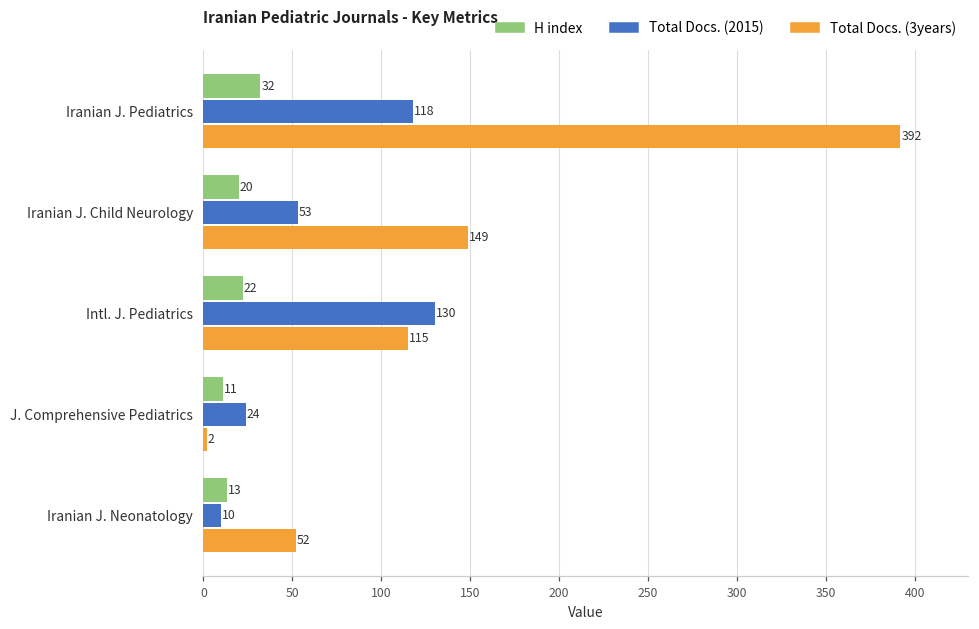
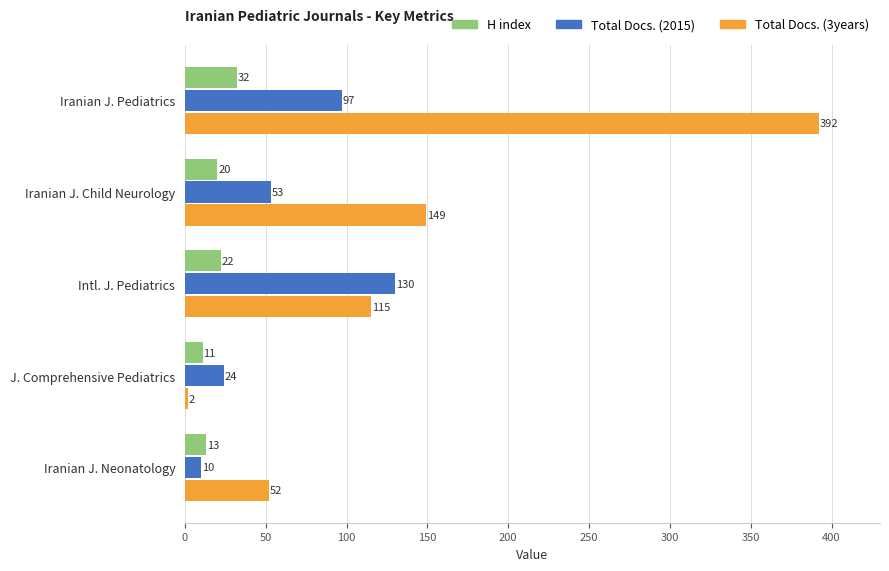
  {
    "H index": {
      "Iranian J. Pediatrics": 32,
      "Iranian J. Child Neurology": 20,
      "Intl. J. Pediatrics": 22,
      "J. Comprehensive Pediatrics": 11,
      "Iranian J. Neonatology": 13
    },
    "Total Docs. (2015)": {
-     "Iranian J. Pediatrics": 118,
+     "Iranian J. Pediatrics": 97,
      "Iranian J. Child Neurology": 53,
      "Intl. J. Pediatrics": 130,
      "J. Comprehensive Pediatrics": 24,
      "Iranian J. Neonatology": 10
    },
    "Total Docs. (3years)": {
      "Iranian J. Pediatrics": 392,
      "Iranian J. Child Neurology": 149,
      "Intl. J. Pediatrics": 115,
      "J. Comprehensive Pediatrics": 2,
      "Iranian J. Neonatology": 52
    }
  }
